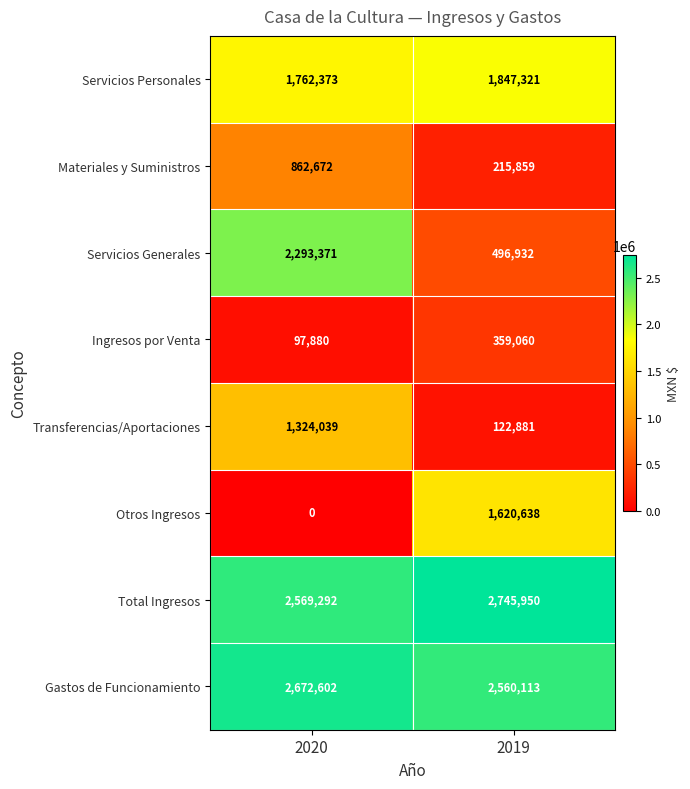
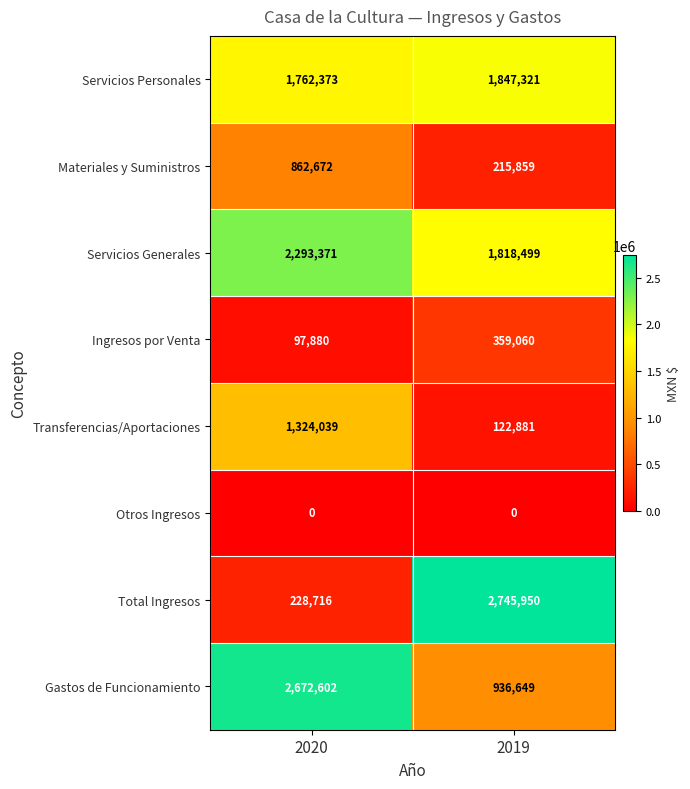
  {
    "Servicios Personales": {
      "2020": "1,762,373",
      "2019": "1,847,321"
    },
    "Materiales y Suministros": {
      "2020": "862,672",
      "2019": "215,859"
    },
    "Servicios Generales": {
      "2020": "2,293,371",
-     "2019": "496,932"
+     "2019": "1,818,499"
    },
    "Ingresos por Venta": {
      "2020": "97,880",
      "2019": "359,060"
    },
    "Transferencias/Aportaciones": {
      "2020": "1,324,039",
      "2019": "122,881"
    },
    "Otros Ingresos": {
      "2020": "0",
-     "2019": "1,620,638"
+     "2019": "0"
    },
    "Total Ingresos": {
-     "2020": "2,569,292",
+     "2020": "228,716",
      "2019": "2,745,950"
    },
    "Gastos de Funcionamiento": {
      "2020": "2,672,602",
-     "2019": "2,560,113"
+     "2019": "936,649"
    }
  }
